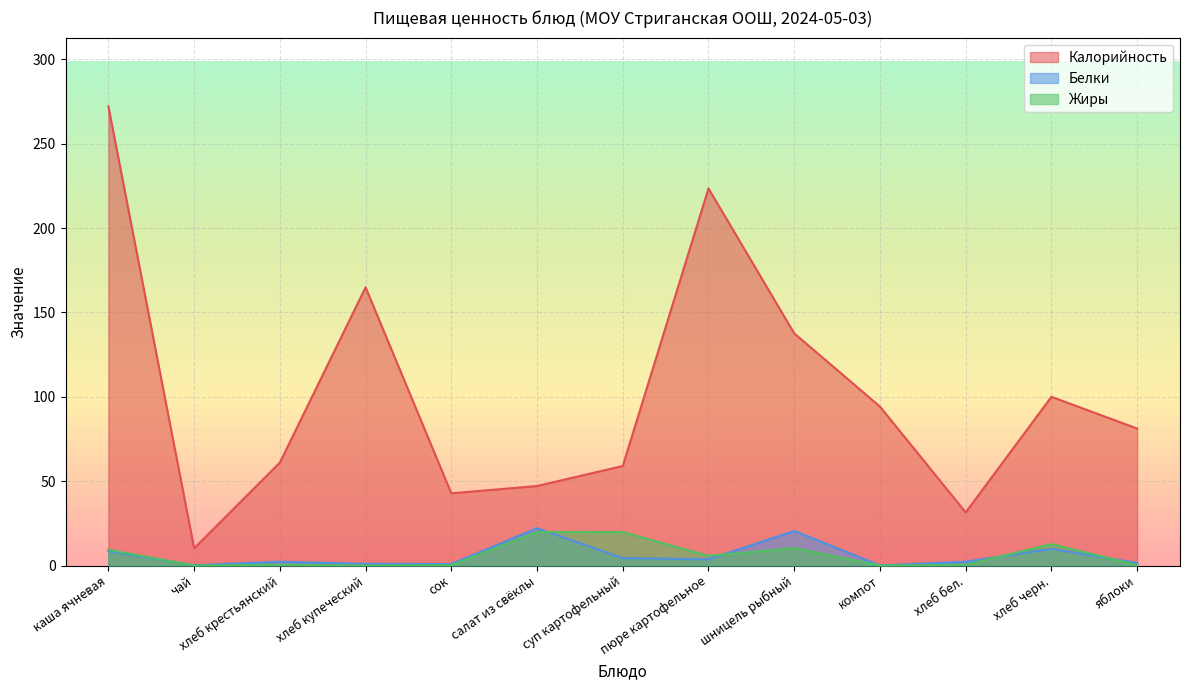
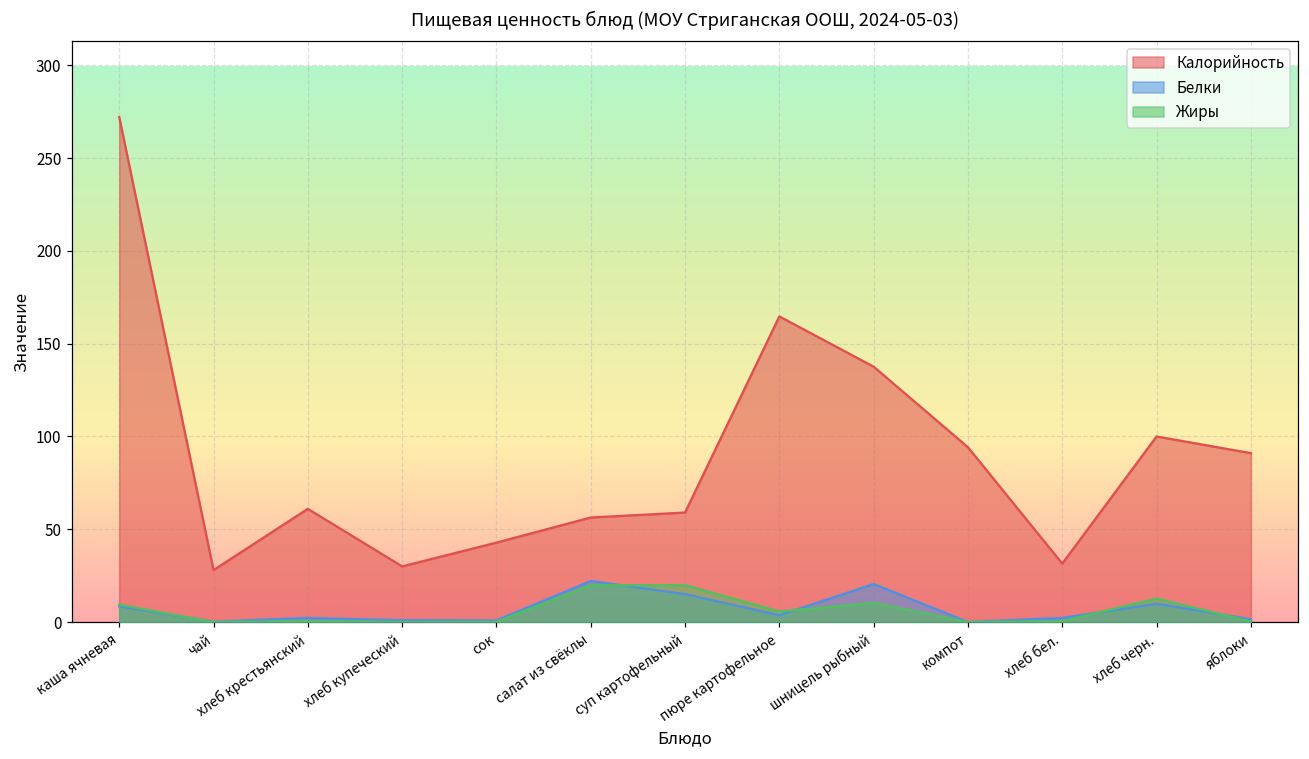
  {
    "Калорийность": {
      "каша ячневая": 272,
-     "чай": 10,
+     "чай": 28,
      "хлеб крестьянский": 61,
-     "хлеб купеческий": 165,
+     "хлеб купеческий": 30,
      "сок": 43,
-     "салат из свёклы": 47,
+     "салат из свёклы": 56,
      "суп картофельный": 59,
-     "пюре картофельное": 224,
+     "пюре картофельное": 165,
      "шницель рыбный": 138,
      "компот": 94,
      "хлеб бел.": 31,
      "хлеб черн.": 100,
-     "яблоки": 81
+     "яблоки": 91
    },
    "Белки": {
      "хлеб крестьянский": 2,
      "салат из свёклы": 22,
-     "суп картофельный": 4,
+     "суп картофельный": 15,
      "пюре картофельное": 4,
      "шницель рыбный": 21,
      "хлеб бел.": 2,
      "хлеб черн.": 10
    },
    "Жиры": {
      "хлеб крестьянский": 0,
      "салат из свёклы": 20,
      "суп картофельный": 20,
      "пюре картофельное": 6,
      "шницель рыбный": 10,
      "хлеб бел.": 0,
      "хлеб черн.": 13
    }
  }
